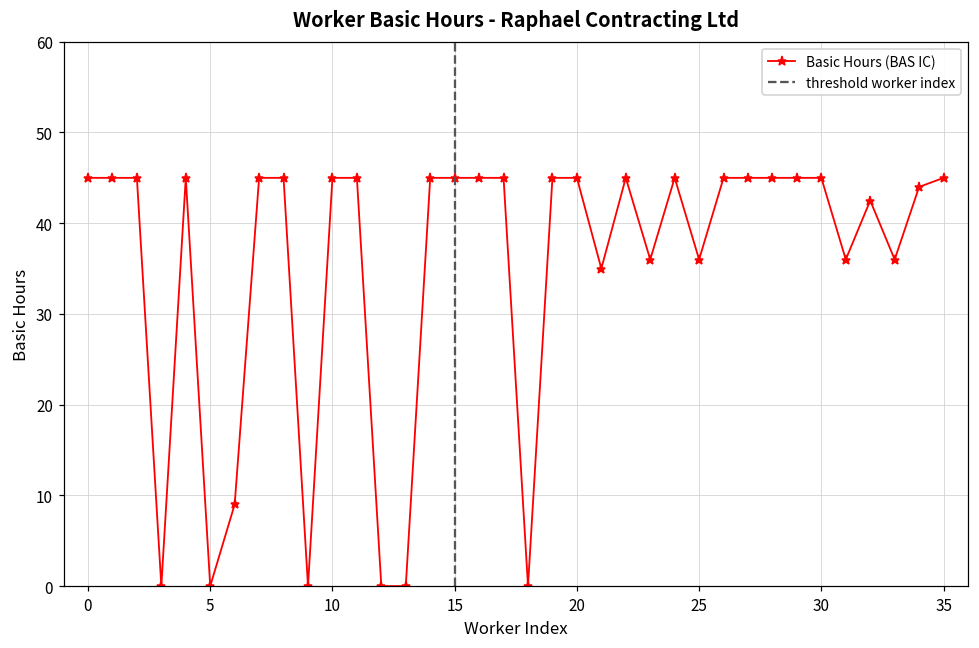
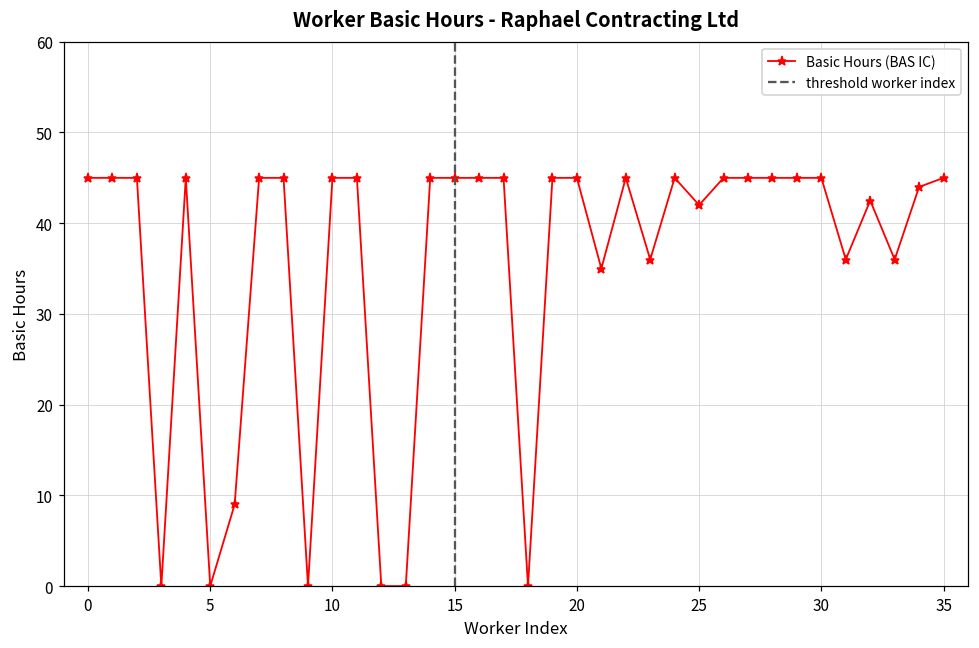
  {
    "0": 45,
    "5": 0,
    "10": 45,
    "15": 45,
    "20": 45,
-   "25": 36,
+   "25": 42,
    "30": 45,
    "35": 45
  }
